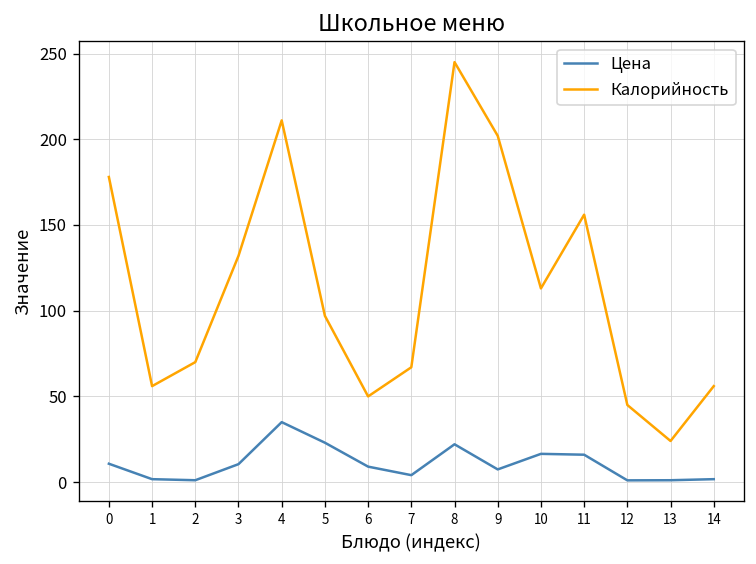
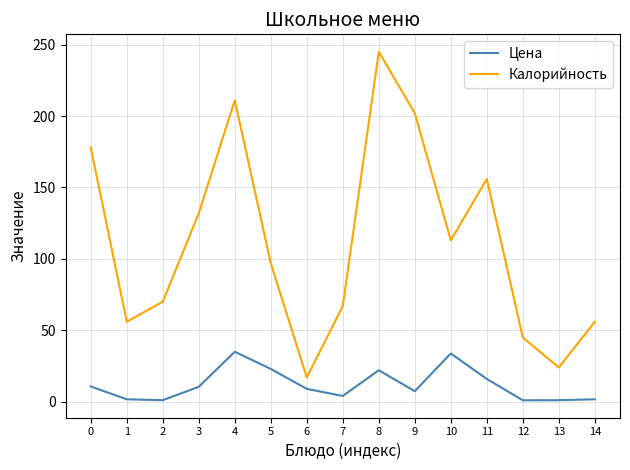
  {
    "Цена": {
      "0": 11,
      "1": 2,
      "2": 1,
      "3": 10,
      "4": 35,
      "5": 23,
      "6": 9,
      "7": 4,
      "8": 22,
      "9": 7,
-     "10": 17,
+     "10": 34,
      "11": 16,
      "12": 1,
      "13": 1,
      "14": 2
    },
    "Калорийность": {
      "0": 178,
      "1": 56,
      "2": 70,
      "3": 132,
      "4": 211,
      "5": 97,
-     "6": 50,
+     "6": 17,
      "7": 67,
      "8": 245,
      "9": 202,
      "10": 113,
      "11": 156,
      "12": 45,
      "13": 24,
      "14": 56
    }
  }
